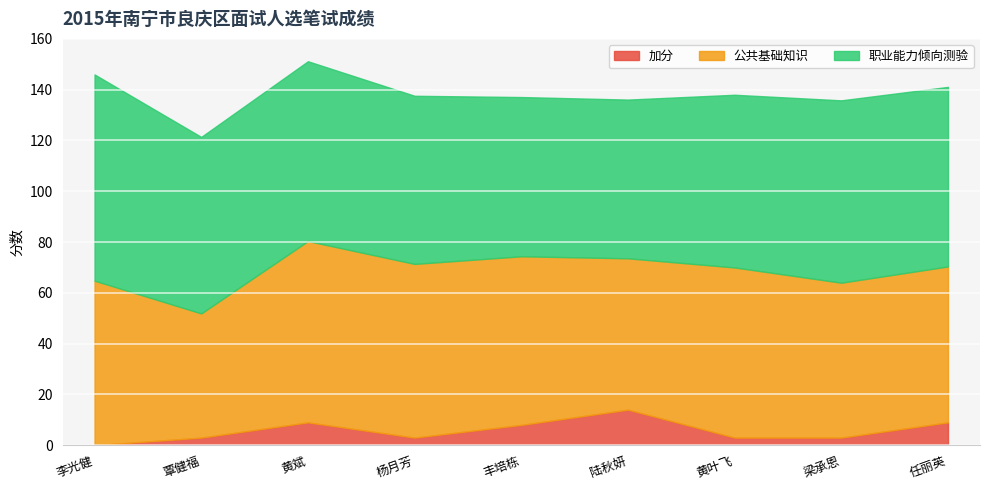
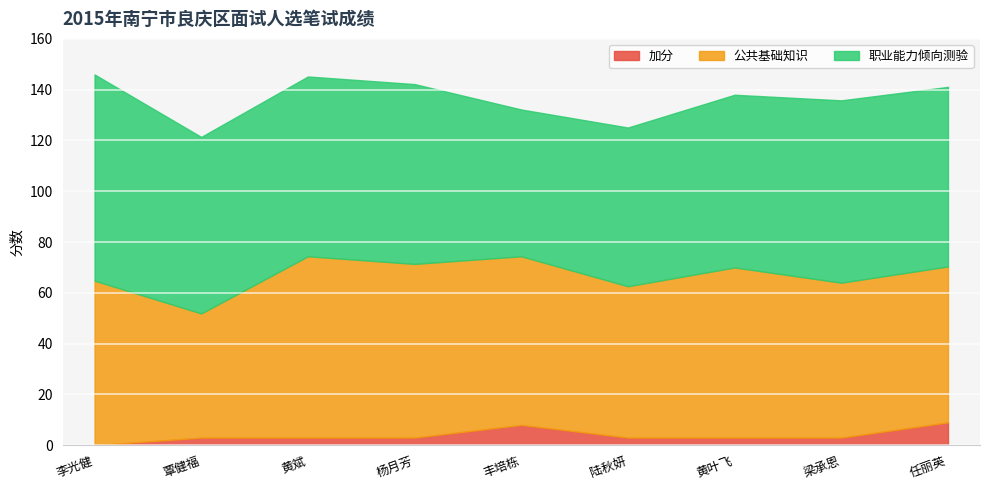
  {
    "加分": {
      "李光健": 0,
      "覃健福": 3,
-     "黄斌": 9,
+     "黄斌": 3,
      "杨月芳": 3,
      "丰培栋": 8,
-     "陆秋妍": 14,
+     "陆秋妍": 3,
      "黄叶飞": 3,
      "梁承恩": 3,
      "任丽英": 9
    },
    "公共基础知识": {
      "李光健": 65,
      "覃健福": 49,
      "黄斌": 71,
      "杨月芳": 68,
      "丰培栋": 66,
      "陆秋妍": 60,
      "黄叶飞": 67,
      "梁承恩": 61,
      "任丽英": 61
    },
    "职业能力倾向测验": {
      "李光健": 81,
      "覃健福": 70,
      "黄斌": 71,
-     "杨月芳": 66,
-     "丰培栋": 63,
+     "杨月芳": 71,
+     "丰培栋": 58,
      "陆秋妍": 62,
      "黄叶飞": 68,
      "梁承恩": 72,
      "任丽英": 71
    }
  }
